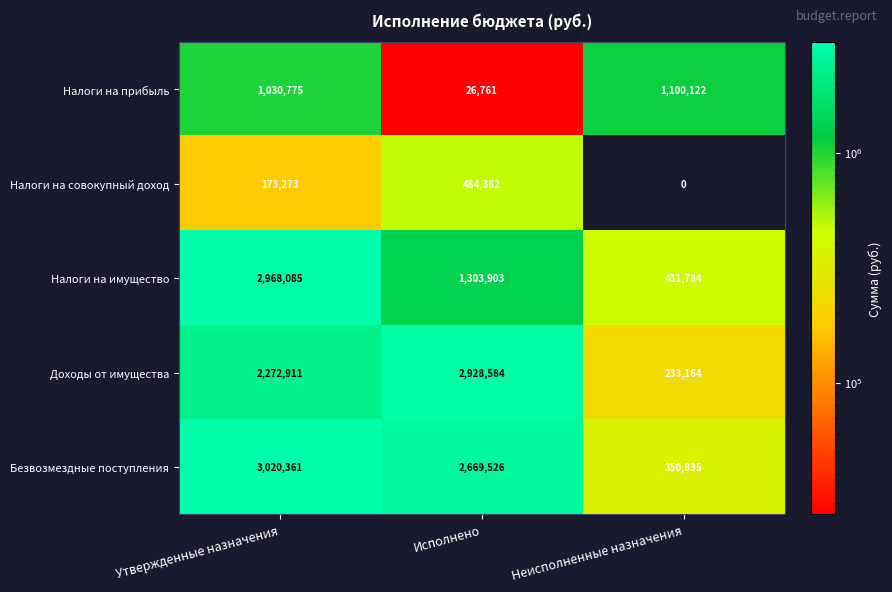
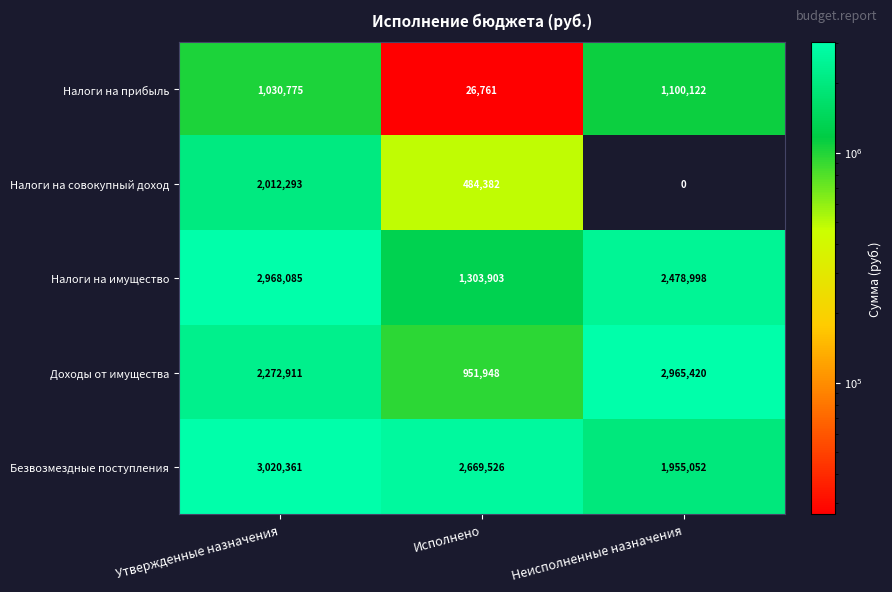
  {
    "Налоги на прибыль": {
      "Утвержденные назначения": "1,030,775",
      "Исполнено": "26,761",
      "Неисполненные назначения": "1,100,122"
    },
    "Налоги на совокупный доход": {
-     "Утвержденные назначения": "173,273",
+     "Утвержденные назначения": "2,012,293",
      "Исполнено": "484,382",
      "Неисполненные назначения": "0"
    },
    "Налоги на имущество": {
      "Утвержденные назначения": "2,968,085",
      "Исполнено": "1,303,903",
-     "Неисполненные назначения": "431,784"
+     "Неисполненные назначения": "2,478,998"
    },
    "Доходы от имущества": {
      "Утвержденные назначения": "2,272,911",
-     "Исполнено": "2,928,584",
-     "Неисполненные назначения": "233,164"
+     "Исполнено": "951,948",
+     "Неисполненные назначения": "2,965,420"
    },
    "Безвозмездные поступления": {
      "Утвержденные назначения": "3,020,361",
      "Исполнено": "2,669,526",
-     "Неисполненные назначения": "350,835"
+     "Неисполненные назначения": "1,955,052"
    }
  }
